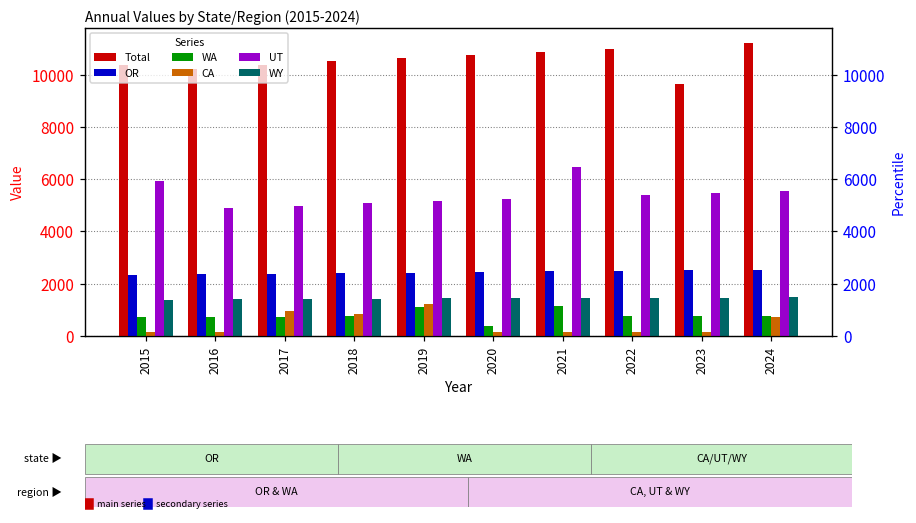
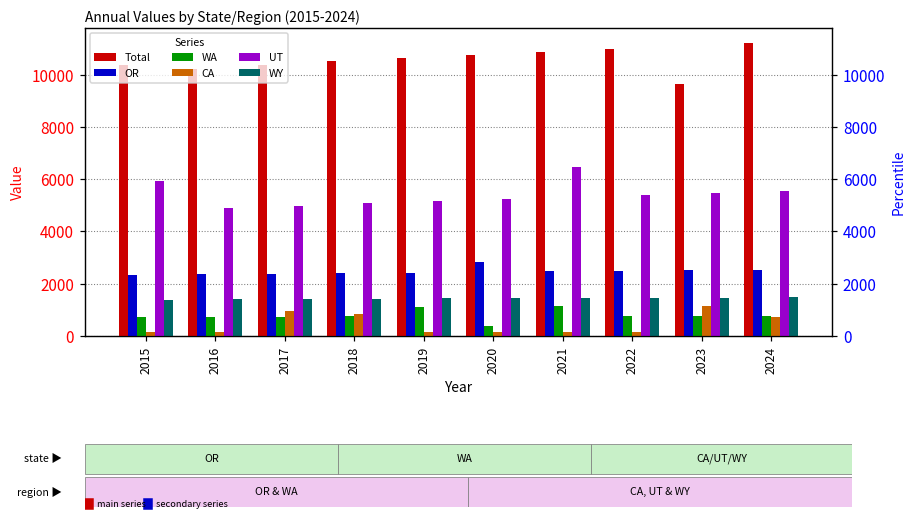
  {
    "Total": {
      "2018": 10500,
      "2019": 10600,
      "2020": 10800,
      "2021": 10900,
      "2022": 11000,
      "2023": 9600,
      "2024": 11200
    },
    "OR": {
      "2015": 2300,
      "2016": 2400,
      "2017": 2400,
      "2018": 2400,
      "2019": 2400,
-     "2020": 2500,
+     "2020": 2800,
      "2021": 2500,
      "2022": 2500,
      "2023": 2500,
      "2024": 2500
    },
    "WA": {
      "2015": 700,
      "2016": 700,
      "2017": 700,
      "2018": 800,
      "2019": 1100,
      "2020": 400,
      "2021": 1200,
      "2022": 800,
      "2023": 800,
      "2024": 800
    },
    "CA": {
      "2015": 100,
      "2016": 200,
      "2017": 1000,
      "2018": 800,
-     "2019": 1200,
+     "2019": 200,
      "2020": 200,
      "2021": 200,
      "2022": 200,
-     "2023": 200,
+     "2023": 1200,
      "2024": 700
    },
    "UT": {
      "2015": 5900,
      "2016": 4900,
      "2017": 5000,
      "2018": 5100,
      "2019": 5200,
      "2020": 5200,
      "2021": 6500,
      "2022": 5400,
      "2023": 5500,
      "2024": 5500
    },
    "WY": {
      "2015": 1400,
      "2016": 1400,
      "2017": 1400,
      "2018": 1400,
      "2019": 1400,
      "2020": 1500,
      "2021": 1500,
      "2022": 1500,
      "2023": 1500,
      "2024": 1500
    }
  }
